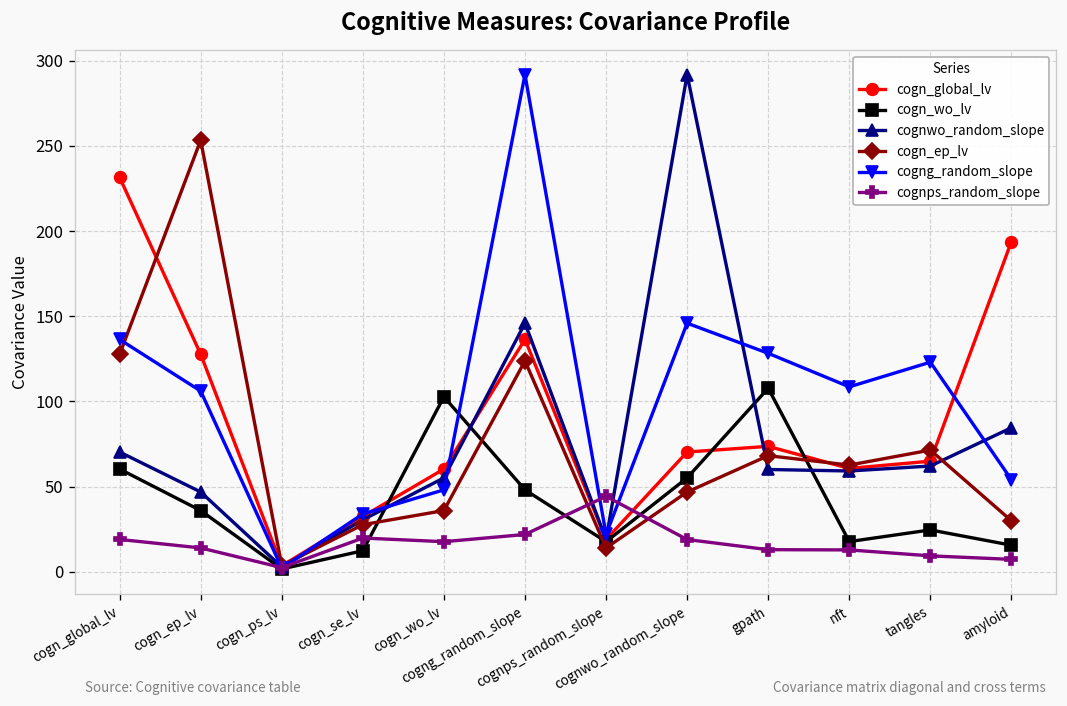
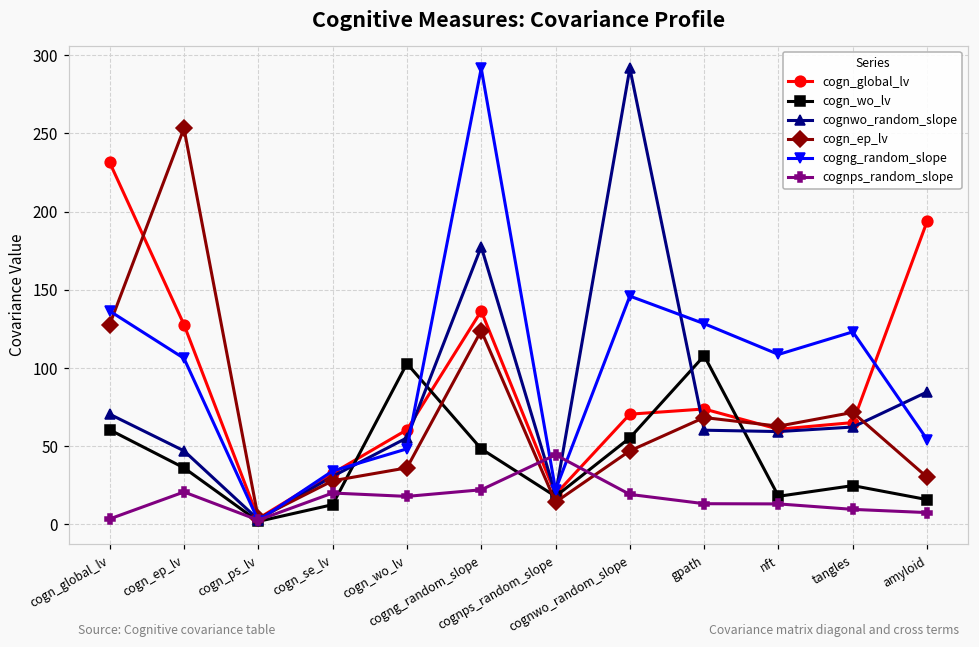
  {
    "cogn_global_lv": {
      "cogn_global_lv": 231,
      "cogn_ep_lv": 128,
      "cogn_wo_lv": 60,
      "cogng_random_slope": 136,
      "cognwo_random_slope": 70,
      "gpath": 74,
      "tangles": 65,
      "amyloid": 194
    },
    "cogn_wo_lv": {
      "cogn_global_lv": 60,
      "cogn_ep_lv": 36,
      "cogn_se_lv": 12,
      "cogn_wo_lv": 103,
      "cogng_random_slope": 48,
      "cognwo_random_slope": 55,
      "gpath": 108,
      "nft": 18,
      "tangles": 25,
      "amyloid": 16
    },
    "cognwo_random_slope": {
      "cogn_global_lv": 70,
      "cogn_ep_lv": 47,
      "cogn_se_lv": 31,
      "cogn_wo_lv": 55,
-     "cogng_random_slope": 146,
+     "cogng_random_slope": 178,
      "cognwo_random_slope": 292,
      "gpath": 60,
      "tangles": 62,
      "amyloid": 85
    },
    "cogn_ep_lv": {
      "cogn_global_lv": 128,
      "cogn_ep_lv": 253,
      "cogn_se_lv": 28,
      "cogn_wo_lv": 36,
      "cogng_random_slope": 124,
      "cognps_random_slope": 14,
      "cognwo_random_slope": 47,
      "gpath": 68,
      "nft": 63,
      "tangles": 71,
      "amyloid": 30
    },
    "cogng_random_slope": {
      "cogn_global_lv": 136,
      "cogn_ep_lv": 106,
      "cogn_wo_lv": 48,
      "cogng_random_slope": 292,
      "cognps_random_slope": 22,
      "cognwo_random_slope": 146,
      "gpath": 128,
      "nft": 109,
      "tangles": 123,
      "amyloid": 54
    },
    "cognps_random_slope": {
-     "cogn_global_lv": 19,
-     "cogn_ep_lv": 14,
+     "cogn_global_lv": 3,
+     "cogn_ep_lv": 21,
      "cogn_se_lv": 20,
      "cogn_wo_lv": 18,
      "cogng_random_slope": 22,
      "cognps_random_slope": 44,
      "cognwo_random_slope": 19,
      "gpath": 13,
      "nft": 13,
      "tangles": 9,
      "amyloid": 7
    }
  }
